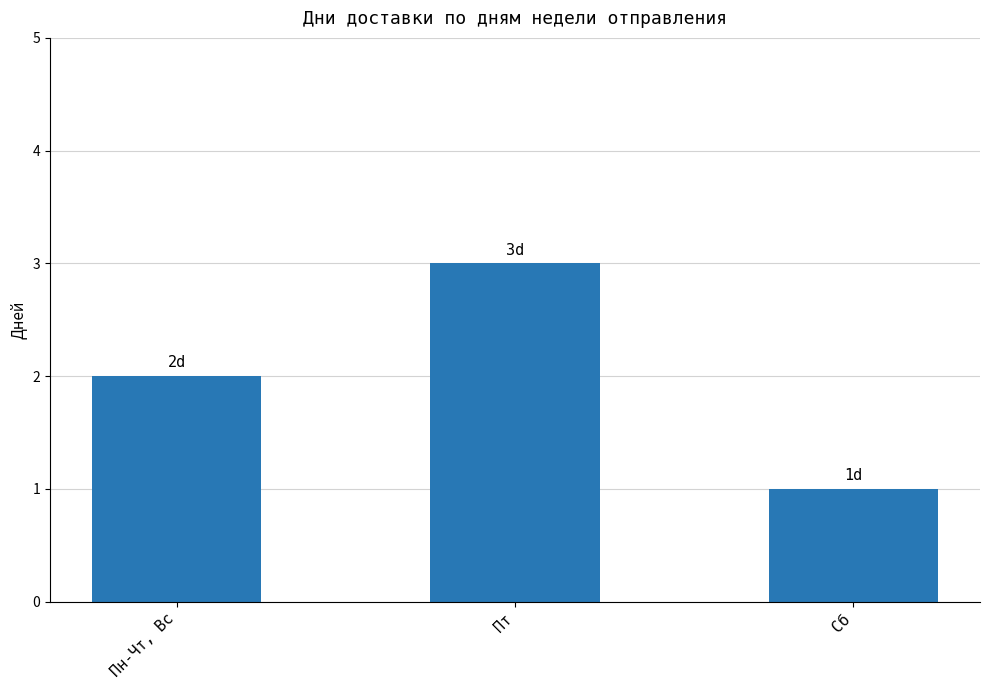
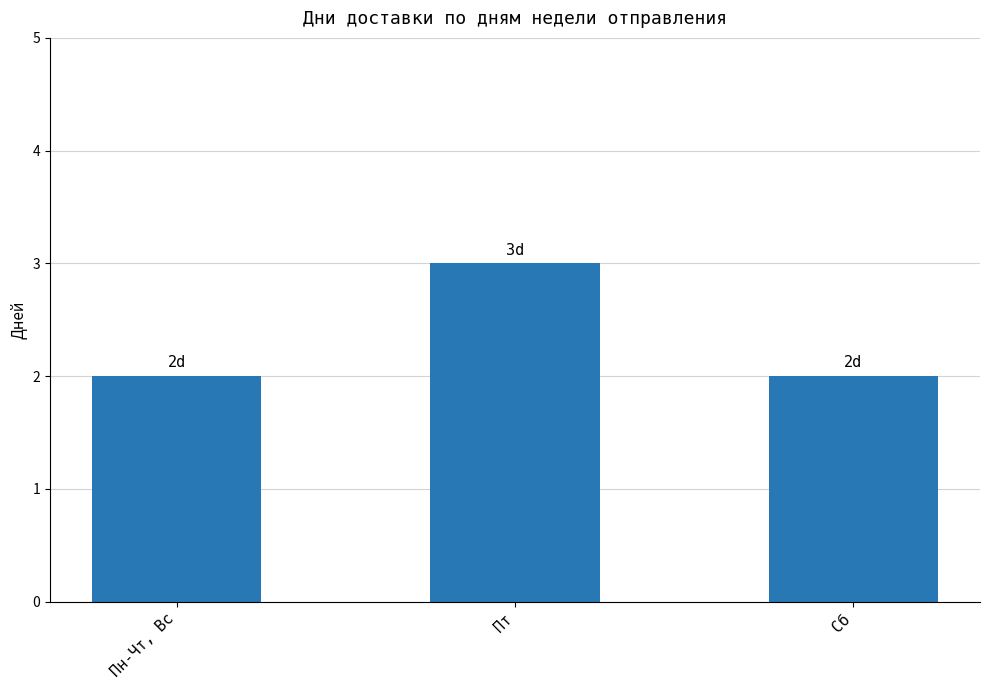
  {
    "Пн-Чт, Вс": "2d",
    "Пт": "3d",
-   "Сб": "1d"
+   "Сб": "2d"
  }
